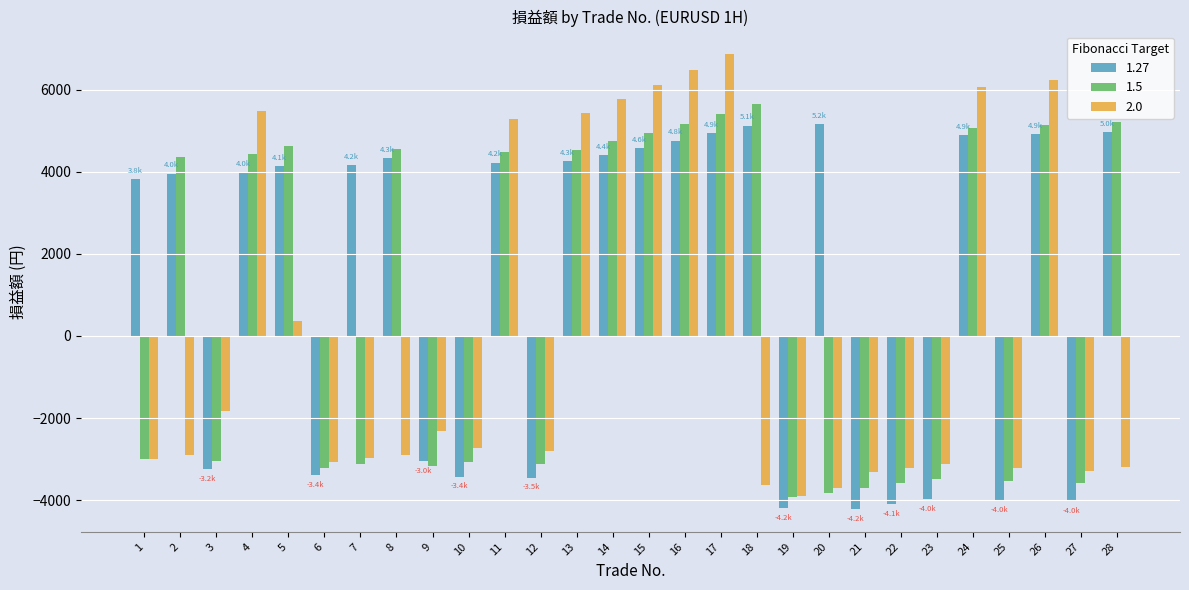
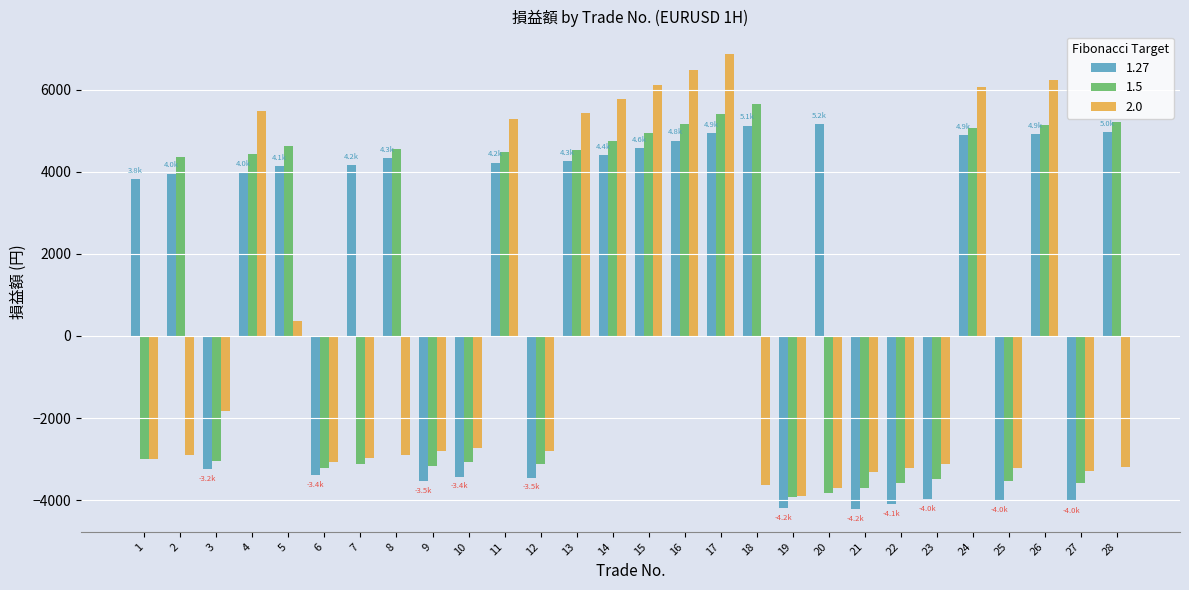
  {
    "1.27": {
      "1": "3.8k",
      "2": "4.0k",
      "3": "-3.2k",
      "4": "4.0k",
      "5": "4.1k",
      "6": "-3.4k",
      "7": "4.2k",
      "8": "4.3k",
-     "9": "-3.0k",
+     "9": "-3.5k",
      "10": "-3.4k",
      "11": "4.2k",
      "12": "-3.5k",
      "13": "4.3k",
      "14": "4.4k",
      "15": "4.6k",
      "16": "4.8k",
      "17": "4.9k",
      "18": "5.1k",
      "19": "-4.2k",
      "20": "5.2k",
      "21": "-4.2k",
      "22": "-4.1k",
      "23": "-4.0k",
      "24": "4.9k",
      "25": "-4.0k",
      "26": "4.9k",
      "27": "-4.0k",
      "28": "5.0k"
    },
    "1.5": {
      "1": "-3000",
      "2": "4400",
      "3": "-3000",
      "4": "4400",
      "5": "4600",
      "6": "-3200",
      "7": "-3100",
      "10": "-3100",
      "12": "-3100",
      "16": "5200",
      "17": "5400",
      "18": "5600",
      "19": "-3900",
      "20": "-3800",
      "21": "-3700",
      "22": "-3600",
      "23": "-3500",
      "25": "-3500",
      "27": "-3600"
    },
    "2.0": {
      "1": "-3000",
      "2": "-2900",
      "3": "-1800",
      "4": "5500",
      "5": "400",
      "6": "-3100",
      "7": "-3000",
      "8": "-2900",
-     "9": "-2300",
+     "9": "-2800",
      "10": "-2700",
      "11": "5300",
      "12": "-2800",
      "13": "5400",
      "14": "5800",
      "15": "6100",
      "16": "6500",
      "17": "6900",
      "18": "-3600",
      "19": "-3900",
      "20": "-3700",
      "21": "-3300",
      "22": "-3200",
      "23": "-3100",
      "24": "6100",
      "25": "-3200",
      "26": "6200",
      "27": "-3300",
      "28": "-3200"
    }
  }
